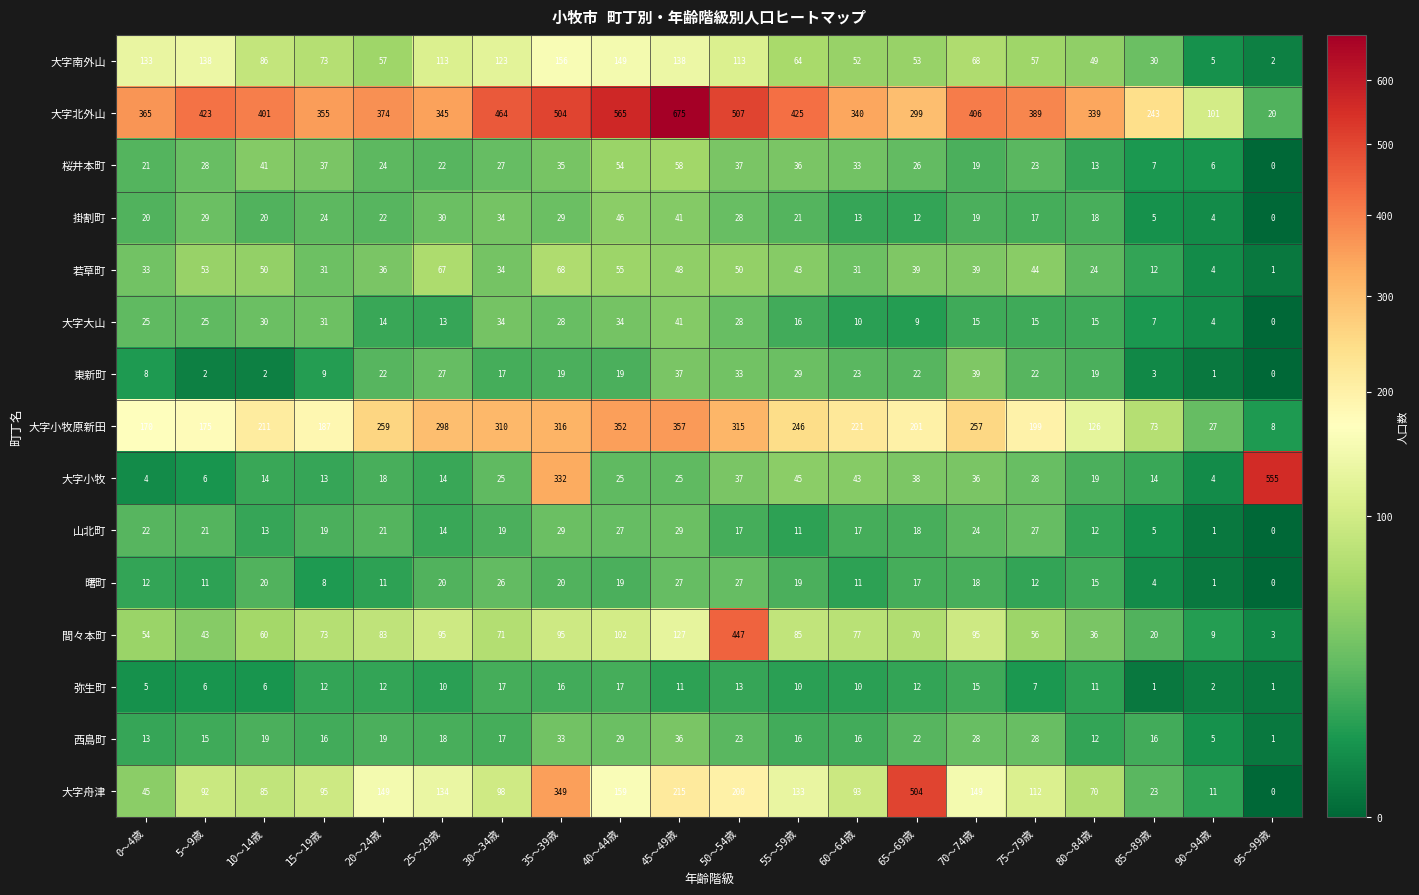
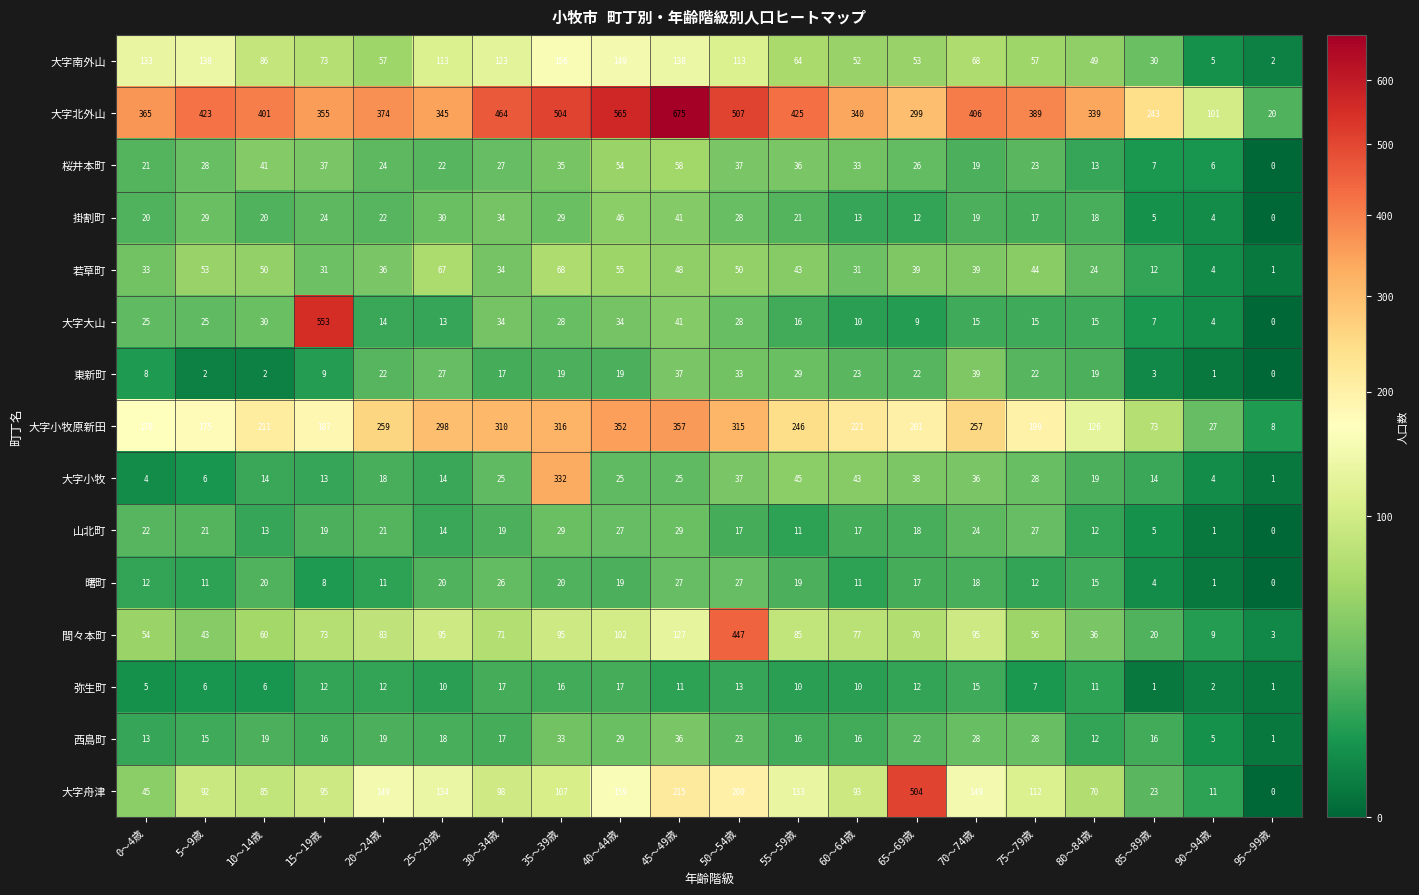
  {
    "大字大山": {
      "0～4歳": 25,
      "5～9歳": 25,
      "10～14歳": 30,
-     "15～19歳": 31,
+     "15～19歳": 553,
      "20～24歳": 14,
      "25～29歳": 13,
      "30～34歳": 34,
      "35～39歳": 28,
      "40～44歳": 34,
      "45～49歳": 41,
      "50～54歳": 28,
      "55～59歳": 16,
      "60～64歳": 10,
      "65～69歳": 9,
      "70～74歳": 15,
      "75～79歳": 15,
      "80～84歳": 15,
      "85～89歳": 7,
      "90～94歳": 4,
      "95～99歳": 0
    },
    "大字小牧": {
      "0～4歳": 4,
      "5～9歳": 6,
      "10～14歳": 14,
      "15～19歳": 13,
      "20～24歳": 18,
      "25～29歳": 14,
      "30～34歳": 25,
      "35～39歳": 332,
      "40～44歳": 25,
      "45～49歳": 25,
      "50～54歳": 37,
      "55～59歳": 45,
      "60～64歳": 43,
      "65～69歳": 38,
      "70～74歳": 36,
      "75～79歳": 28,
      "80～84歳": 19,
      "85～89歳": 14,
      "90～94歳": 4,
-     "95～99歳": 555
+     "95～99歳": 1
    },
    "大字舟津": {
      "0～4歳": 45,
      "5～9歳": 92,
      "10～14歳": 85,
      "15～19歳": 95,
      "20～24歳": 149,
      "25～29歳": 134,
      "30～34歳": 98,
-     "35～39歳": 349,
+     "35～39歳": 107,
      "40～44歳": 159,
      "45～49歳": 215,
      "50～54歳": 200,
      "55～59歳": 133,
      "60～64歳": 93,
      "65～69歳": 504,
      "70～74歳": 149,
      "75～79歳": 112,
      "80～84歳": 70,
      "85～89歳": 23,
      "90～94歳": 11,
      "95～99歳": 0
    }
  }
